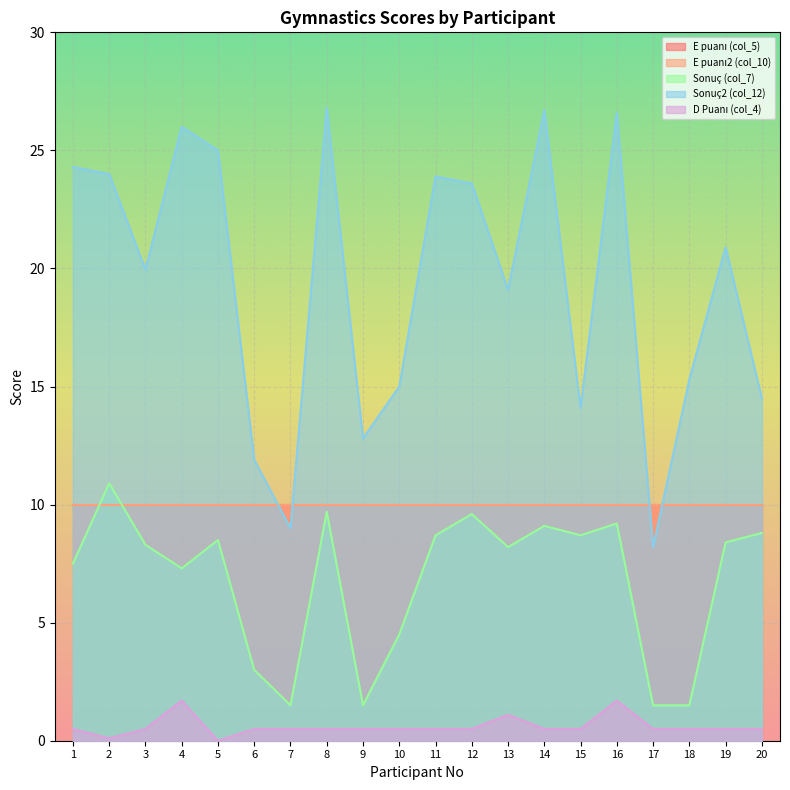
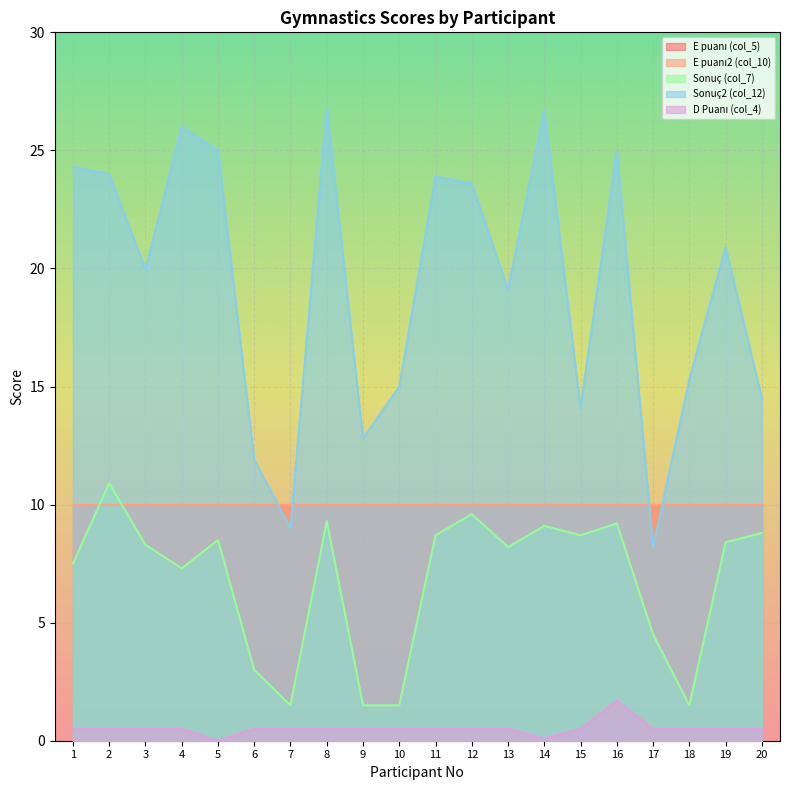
  {
    "E puanı2 (col_10)": {
      "1": 10.0,
      "2": 10.0,
      "3": 10.0,
      "4": 10.0,
      "5": 10.0,
      "6": 10.0,
      "7": 10.0,
      "8": 10.0,
      "9": 10.0,
      "10": 10.0,
      "11": 10.0,
      "12": 10.0,
      "13": 10.0,
      "14": 10.0,
      "15": 10.0,
      "16": 10.0,
      "17": 10.0,
      "18": 10.0,
      "19": 10.0,
      "20": 10.0
    },
    "Sonuç (col_7)": {
      "1": 7.5,
      "2": 10.9,
      "3": 8.3,
      "4": 7.3,
      "5": 8.5,
      "6": 3.0,
      "7": 1.5,
-     "8": 9.7,
+     "8": 9.3,
      "9": 1.5,
-     "10": 4.5,
+     "10": 1.5,
      "11": 8.7,
      "12": 9.6,
      "13": 8.2,
      "14": 9.1,
      "15": 8.7,
      "16": 9.2,
-     "17": 1.5,
+     "17": 4.5,
      "18": 1.5,
      "19": 8.4,
      "20": 8.8
    },
    "Sonuç2 (col_12)": {
      "1": 24.3,
      "2": 24.0,
      "3": 20.0,
      "4": 26.0,
      "5": 25.0,
      "6": 11.9,
      "7": 9.0,
      "8": 26.8,
      "9": 12.8,
      "10": 15.0,
      "11": 23.9,
      "12": 23.6,
      "13": 19.1,
      "14": 26.7,
      "15": 14.1,
-     "16": 26.6,
+     "16": 25.0,
      "17": 8.2,
      "18": 15.3,
      "19": 20.9,
      "20": 14.5
    },
    "D Puanı (col_4)": {
      "1": 0.5,
-     "2": 0.1,
+     "2": 0.5,
      "3": 0.5,
-     "4": 1.7,
+     "4": 0.5,
      "5": 0.0,
      "6": 0.5,
      "7": 0.5,
      "8": 0.5,
      "9": 0.5,
      "10": 0.5,
      "11": 0.5,
      "12": 0.5,
-     "13": 1.1,
-     "14": 0.5,
+     "13": 0.5,
+     "14": 0.1,
      "15": 0.5,
      "16": 1.7,
      "17": 0.5,
      "18": 0.5,
      "19": 0.5,
      "20": 0.5
    }
  }
